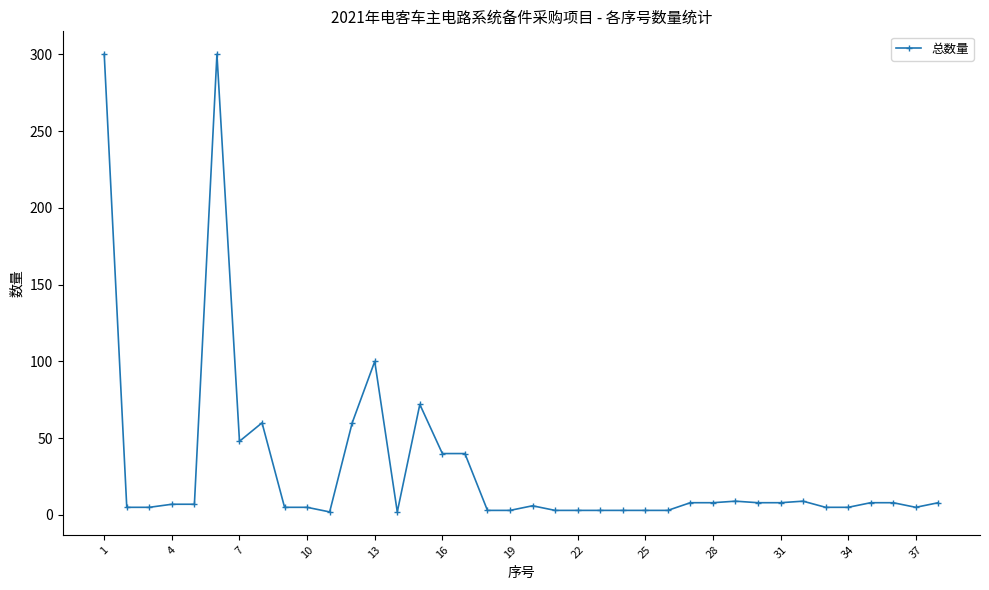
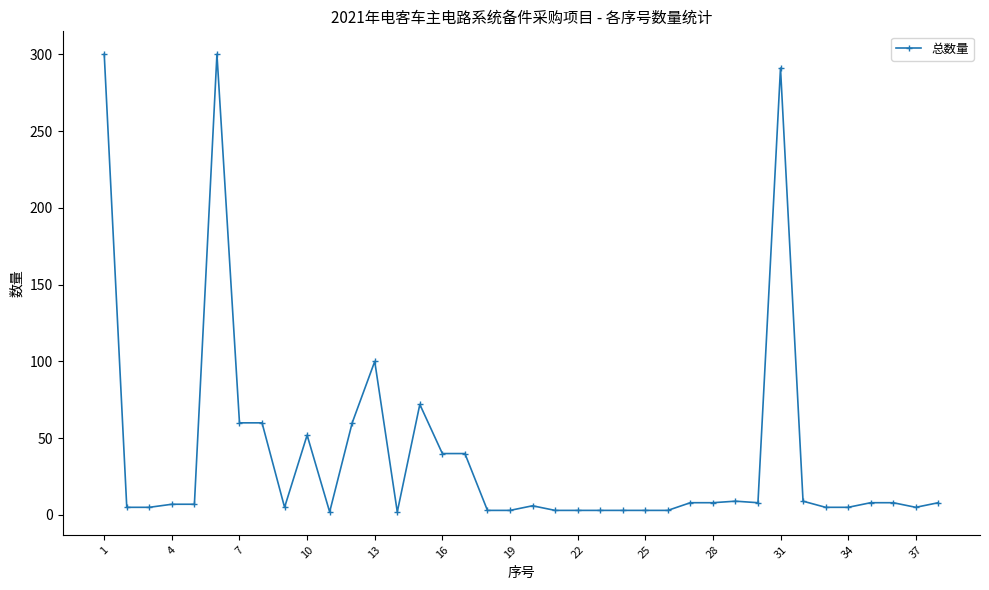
  {
    "1": 300,
    "4": 7,
-   "7": 48,
-   "10": 5,
+   "7": 60,
+   "10": 52,
    "13": 100,
    "16": 40,
    "19": 3,
    "22": 3,
    "25": 3,
    "28": 8,
-   "31": 8,
+   "31": 291,
    "34": 5,
    "37": 5
  }
